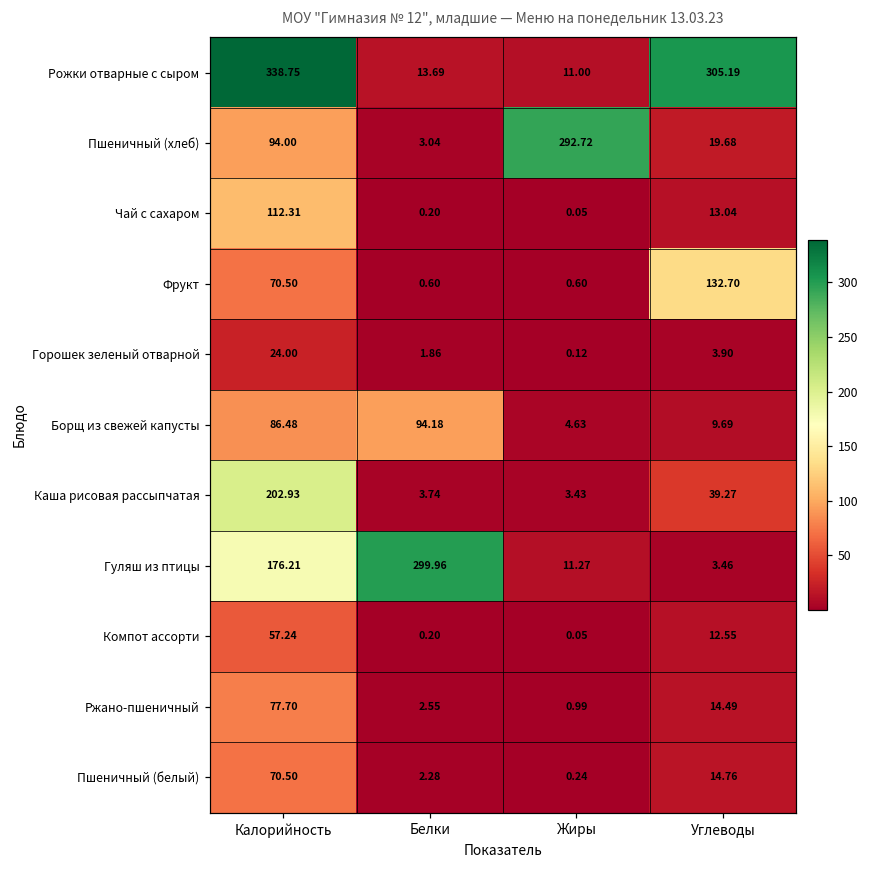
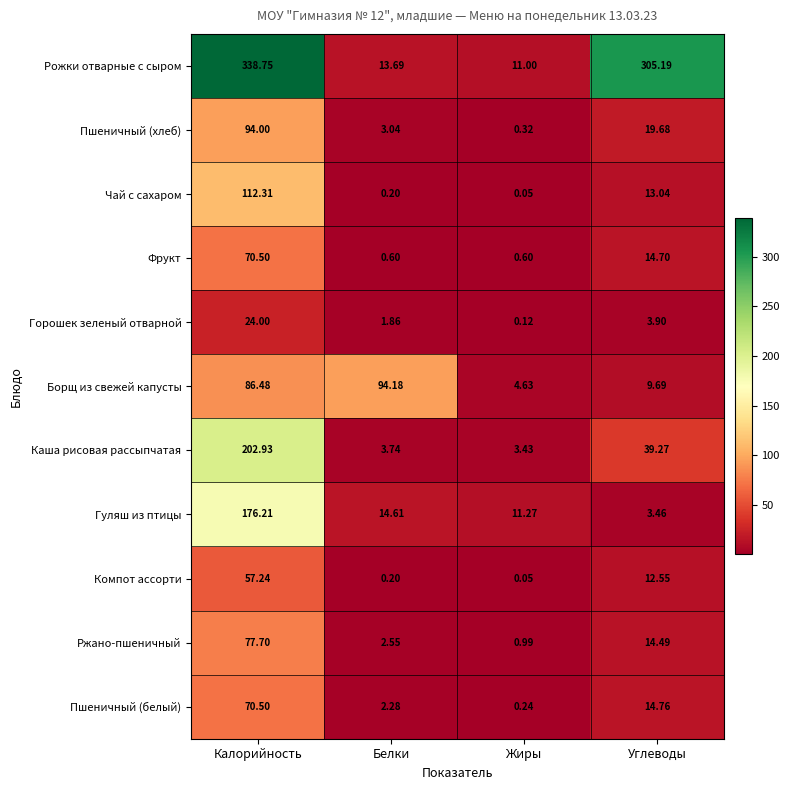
  {
    "Рожки отварные с сыром": {
      "Калорийность": 338.75,
      "Белки": 13.69,
      "Жиры": 11.00,
      "Углеводы": 305.19
    },
    "Пшеничный (хлеб)": {
      "Калорийность": 94.00,
      "Белки": 3.04,
-     "Жиры": 292.72,
+     "Жиры": 0.32,
      "Углеводы": 19.68
    },
    "Чай с сахаром": {
      "Калорийность": 112.31,
      "Белки": 0.20,
      "Жиры": 0.05,
      "Углеводы": 13.04
    },
    "Фрукт": {
      "Калорийность": 70.50,
      "Белки": 0.60,
      "Жиры": 0.60,
-     "Углеводы": 132.70
+     "Углеводы": 14.70
    },
    "Горошек зеленый отварной": {
      "Калорийность": 24.00,
      "Белки": 1.86,
      "Жиры": 0.12,
      "Углеводы": 3.90
    },
    "Борщ из свежей капусты": {
      "Калорийность": 86.48,
      "Белки": 94.18,
      "Жиры": 4.63,
      "Углеводы": 9.69
    },
    "Каша рисовая рассыпчатая": {
      "Калорийность": 202.93,
      "Белки": 3.74,
      "Жиры": 3.43,
      "Углеводы": 39.27
    },
    "Гуляш из птицы": {
      "Калорийность": 176.21,
-     "Белки": 299.96,
+     "Белки": 14.61,
      "Жиры": 11.27,
      "Углеводы": 3.46
    },
    "Компот ассорти": {
      "Калорийность": 57.24,
      "Белки": 0.20,
      "Жиры": 0.05,
      "Углеводы": 12.55
    },
    "Ржано-пшеничный": {
      "Калорийность": 77.70,
      "Белки": 2.55,
      "Жиры": 0.99,
      "Углеводы": 14.49
    },
    "Пшеничный (белый)": {
      "Калорийность": 70.50,
      "Белки": 2.28,
      "Жиры": 0.24,
      "Углеводы": 14.76
    }
  }
